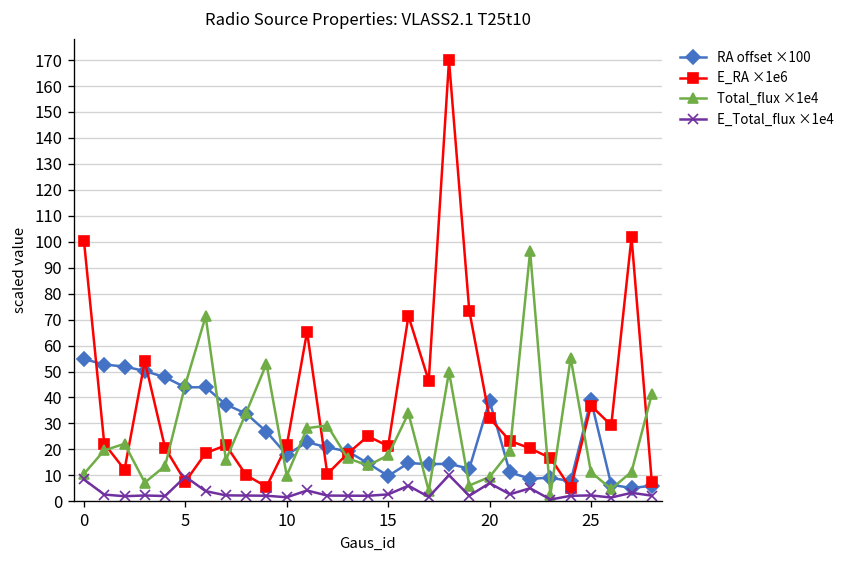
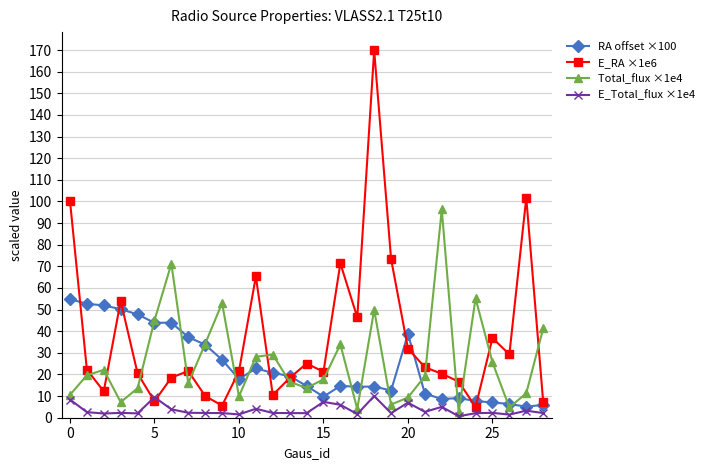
  {
    "RA offset ×100": {
      "0": 55,
      "10": 18,
      "15": 10,
      "20": 39,
-     "25": 39
+     "25": 7
    },
    "E_RA ×1e6": {
      "0": 100,
      "5": 8,
      "10": 22,
      "15": 21,
      "20": 32,
      "25": 37
    },
    "Total_flux ×1e4": {
      "0": 11,
      "10": 10,
      "15": 18,
      "20": 9,
-     "25": 11
+     "25": 26
    },
    "E_Total_flux ×1e4": {
      "0": 8,
      "5": 9,
      "10": 2,
-     "15": 3,
+     "15": 7,
      "20": 7,
      "25": 2
    }
  }
